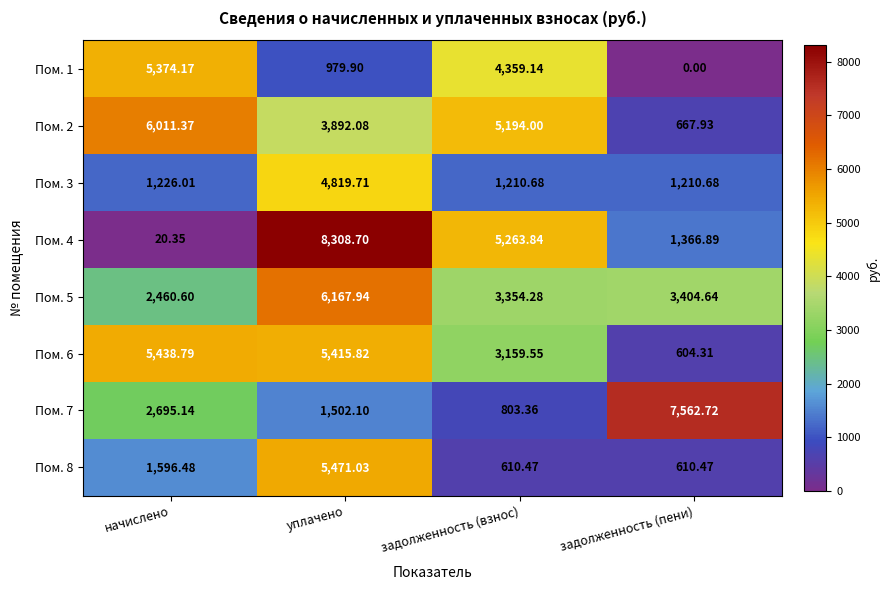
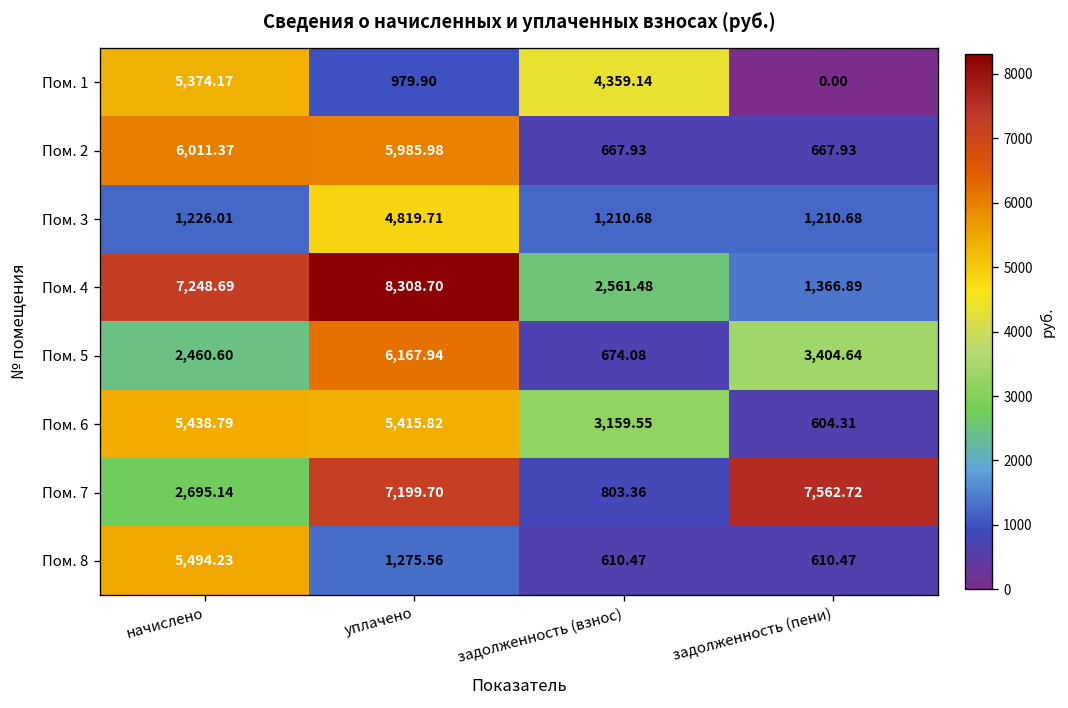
  {
    "Пом. 1": {
      "начислено": "5,374.17",
      "уплачено": "979.90",
      "задолженность (взнос)": "4,359.14",
      "задолженность (пени)": "0.00"
    },
    "Пом. 2": {
      "начислено": "6,011.37",
-     "уплачено": "3,892.08",
-     "задолженность (взнос)": "5,194.00",
+     "уплачено": "5,985.98",
+     "задолженность (взнос)": "667.93",
      "задолженность (пени)": "667.93"
    },
    "Пом. 3": {
      "начислено": "1,226.01",
      "уплачено": "4,819.71",
      "задолженность (взнос)": "1,210.68",
      "задолженность (пени)": "1,210.68"
    },
    "Пом. 4": {
-     "начислено": "20.35",
+     "начислено": "7,248.69",
      "уплачено": "8,308.70",
-     "задолженность (взнос)": "5,263.84",
+     "задолженность (взнос)": "2,561.48",
      "задолженность (пени)": "1,366.89"
    },
    "Пом. 5": {
      "начислено": "2,460.60",
      "уплачено": "6,167.94",
-     "задолженность (взнос)": "3,354.28",
+     "задолженность (взнос)": "674.08",
      "задолженность (пени)": "3,404.64"
    },
    "Пом. 6": {
      "начислено": "5,438.79",
      "уплачено": "5,415.82",
      "задолженность (взнос)": "3,159.55",
      "задолженность (пени)": "604.31"
    },
    "Пом. 7": {
      "начислено": "2,695.14",
-     "уплачено": "1,502.10",
+     "уплачено": "7,199.70",
      "задолженность (взнос)": "803.36",
      "задолженность (пени)": "7,562.72"
    },
    "Пом. 8": {
-     "начислено": "1,596.48",
-     "уплачено": "5,471.03",
+     "начислено": "5,494.23",
+     "уплачено": "1,275.56",
      "задолженность (взнос)": "610.47",
      "задолженность (пени)": "610.47"
    }
  }
